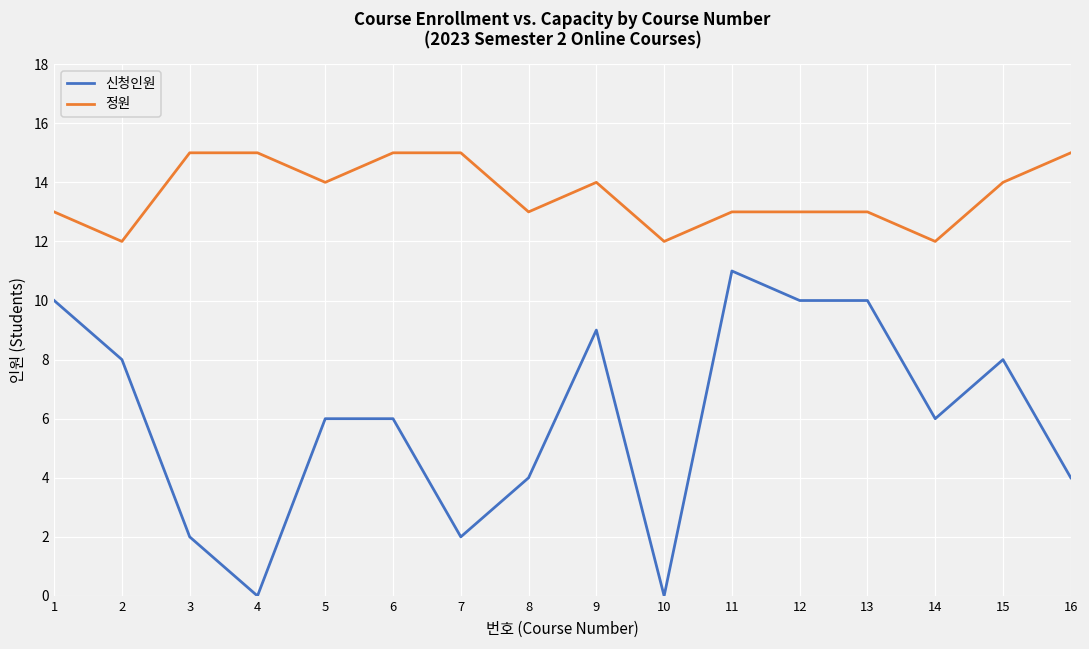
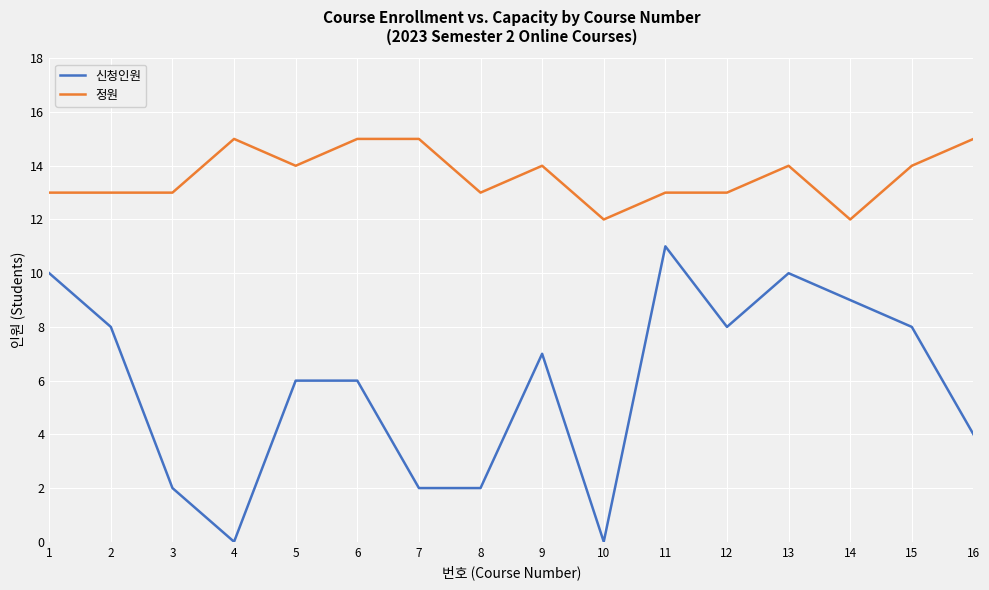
  {
    "신청인원": {
      "1": 10,
      "2": 8,
      "3": 2,
      "4": 0,
      "5": 6,
      "6": 6,
      "7": 2,
-     "8": 4,
-     "9": 9,
+     "8": 2,
+     "9": 7,
      "10": 0,
      "11": 11,
-     "12": 10,
+     "12": 8,
      "13": 10,
-     "14": 6,
+     "14": 9,
      "15": 8,
      "16": 4
    },
    "정원": {
      "1": 13,
-     "2": 12,
-     "3": 15,
+     "2": 13,
+     "3": 13,
      "4": 15,
      "5": 14,
      "6": 15,
      "7": 15,
      "8": 13,
      "9": 14,
      "10": 12,
      "11": 13,
      "12": 13,
-     "13": 13,
+     "13": 14,
      "14": 12,
      "15": 14,
      "16": 15
    }
  }
